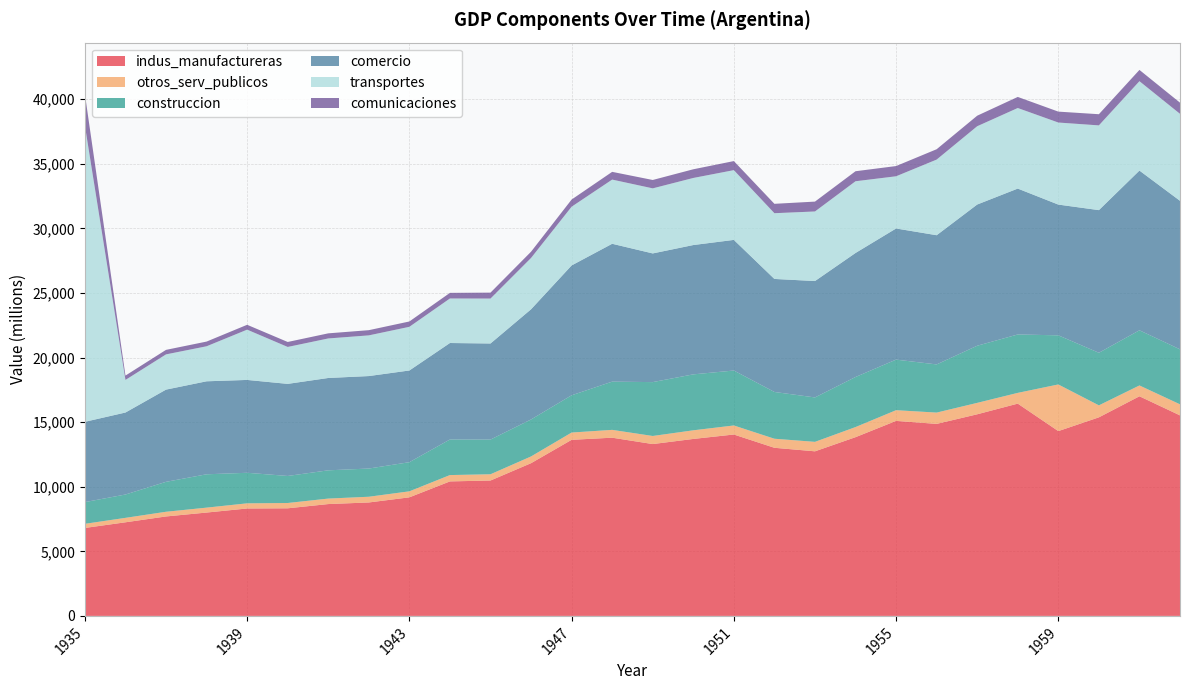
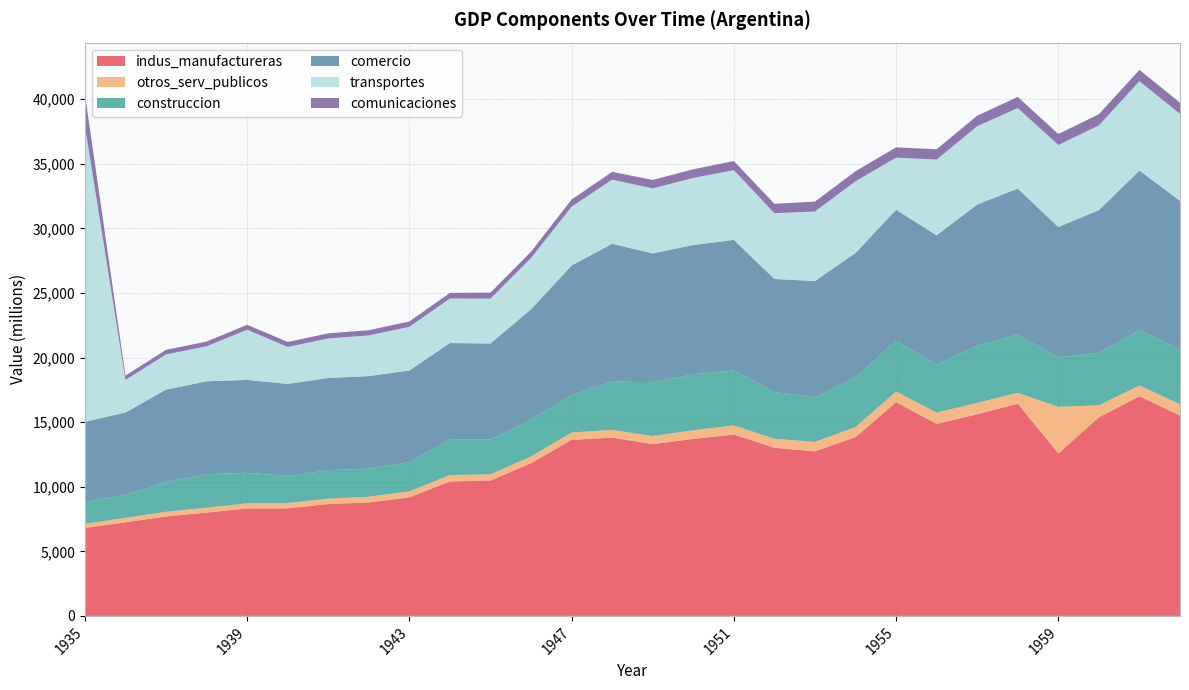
  {
    "indus_manufactureras": {
      "1935": "6,800",
      "1939": "8,300",
      "1943": "9,200",
      "1947": "13,600",
      "1951": "14,000",
-     "1955": "15,100",
-     "1959": "14,300"
+     "1955": "16,500",
+     "1959": "12,600"
    },
    "otros_serv_publicos": {
      "1935": "300",
      "1939": "400",
      "1943": "500",
      "1947": "600",
      "1951": "700",
      "1955": "800",
      "1959": "3,600"
    },
    "transportes": {
      "1935": "22,900",
      "1939": "3,900",
      "1943": "3,400",
      "1947": "4,500",
      "1951": "5,400",
      "1955": "4,000",
      "1959": "6,400"
    },
    "comunicaciones": {
      "1935": "2,400",
      "1939": "400",
      "1943": "400",
      "1947": "600",
      "1951": "700",
      "1955": "800",
      "1959": "800"
    }
  }
